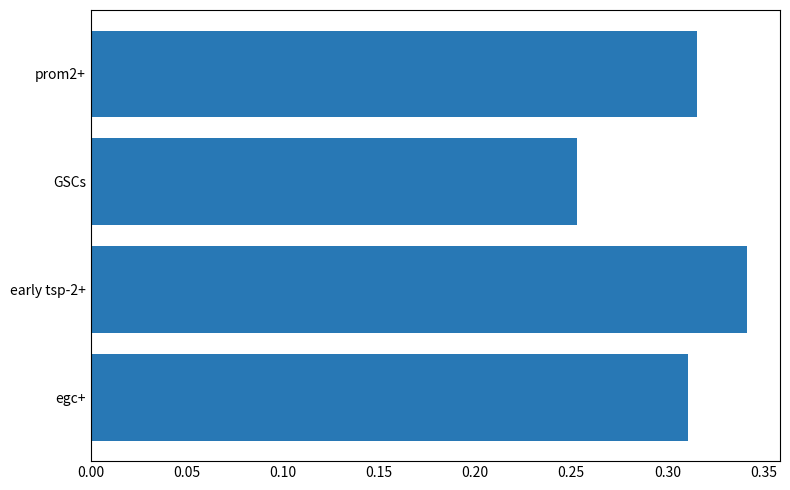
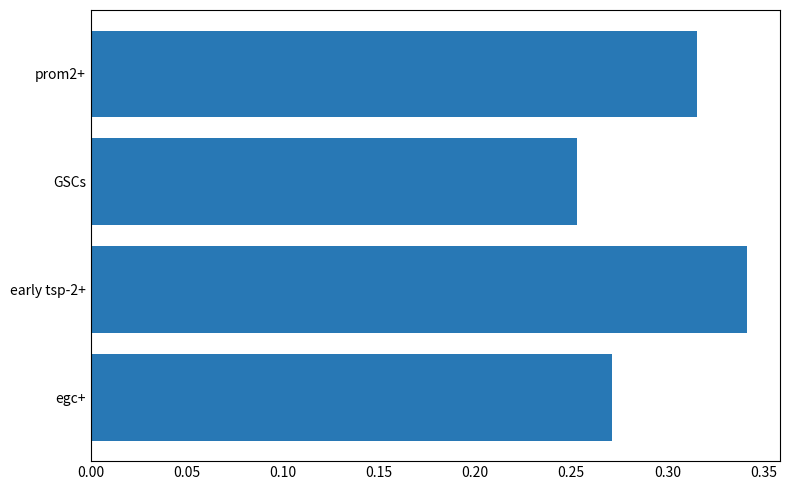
  {
    "prom2+": 0.315,
    "GSCs": 0.253,
    "early tsp-2+": 0.342,
-   "egc+": 0.311
+   "egc+": 0.271
  }
